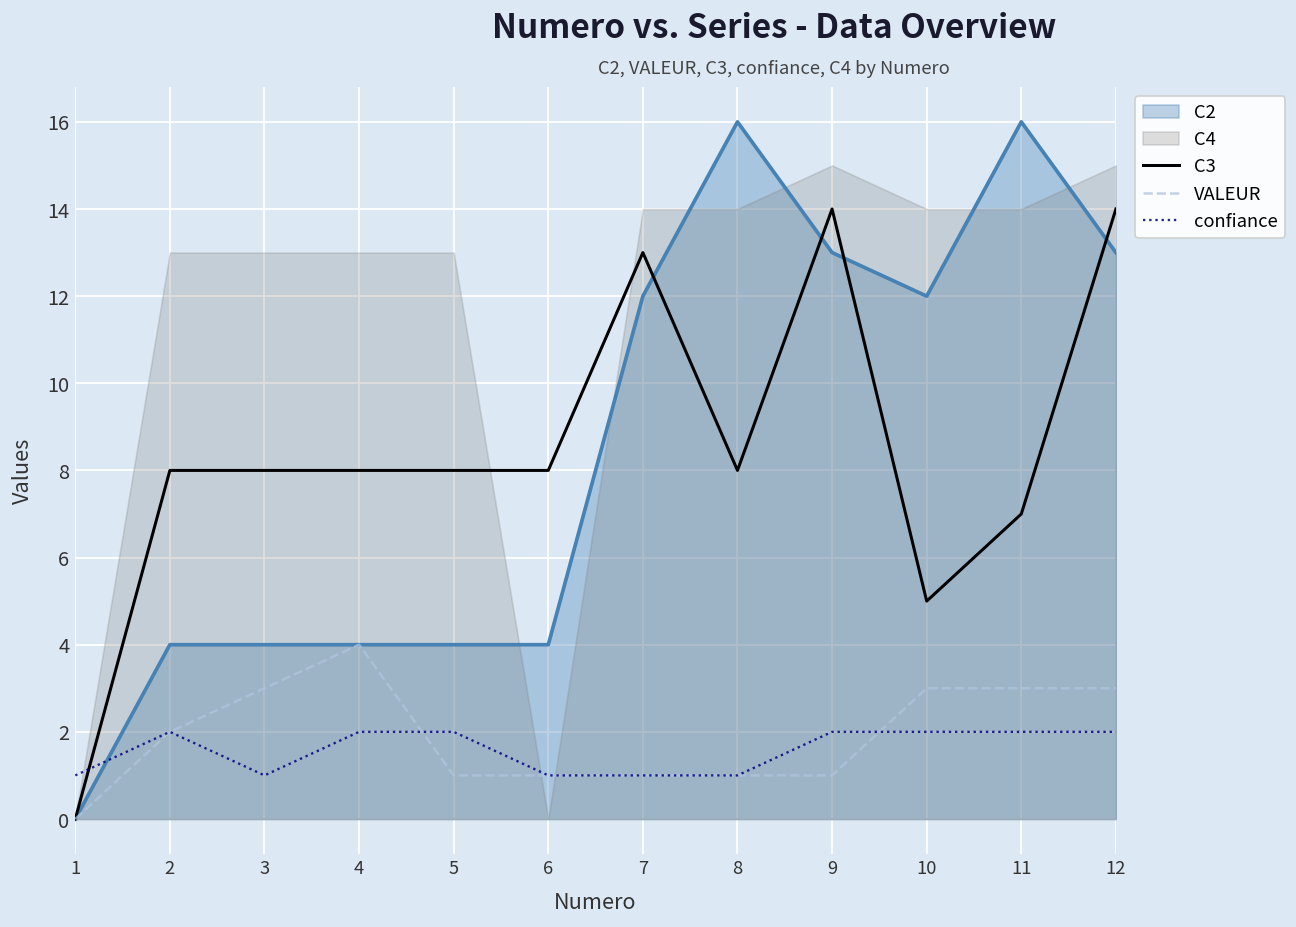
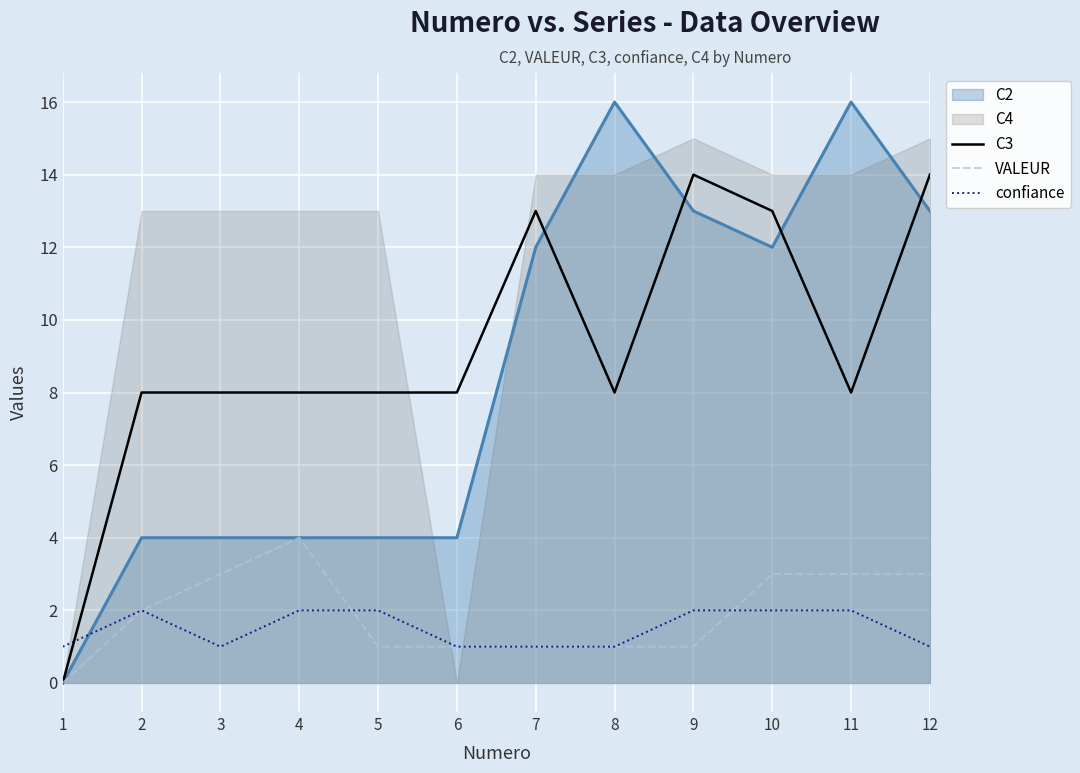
  {
    "C3": {
      "2": 8,
      "3": 8,
      "4": 8,
      "5": 8,
      "6": 8,
      "7": 13,
      "8": 8,
      "9": 14,
-     "10": 5,
-     "11": 7,
+     "10": 13,
+     "11": 8,
      "12": 14
    },
    "confiance": {
      "1": 1,
      "3": 1,
      "4": 2,
      "5": 2,
      "9": 2,
      "10": 2,
      "11": 2,
-     "12": 2
+     "12": 1
    }
  }
